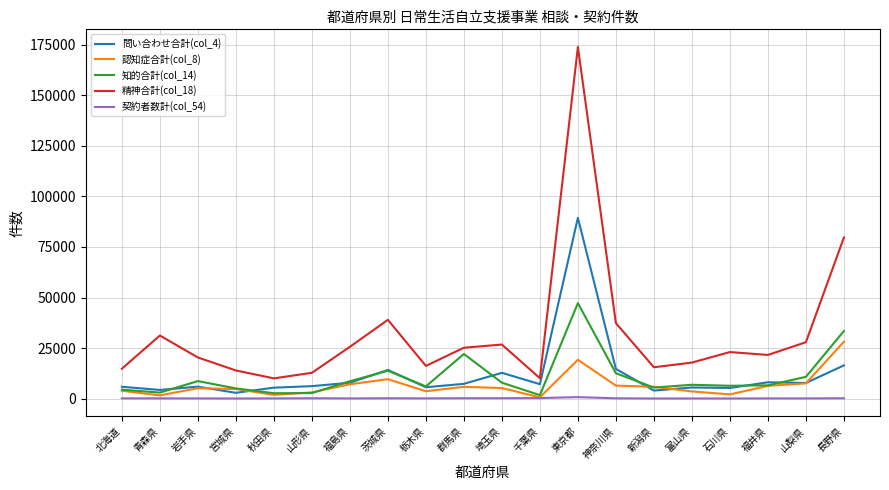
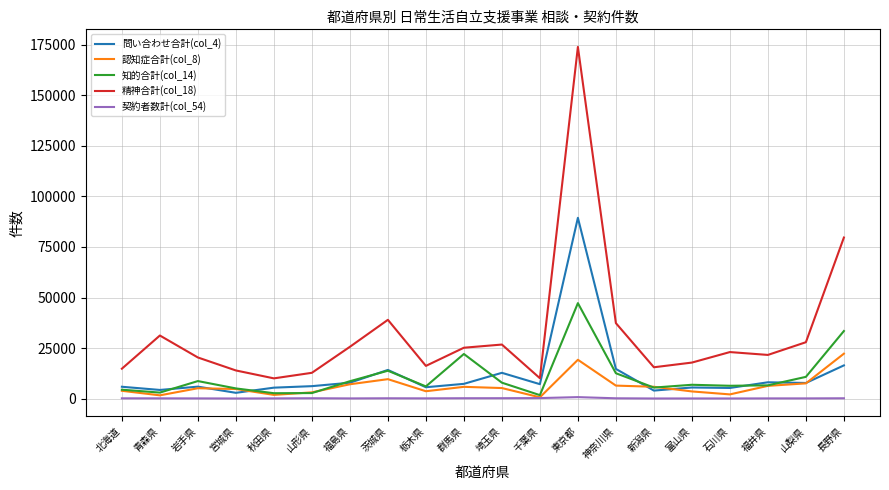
  {
    "問い合わせ合計(col_4)": {
      "北海道": 6000,
      "青森県": 4000,
      "宮城県": 3000,
      "秋田県": 5000,
      "山形県": 6000,
      "群馬県": 7000,
      "埼玉県": 13000,
      "千葉県": 7000,
      "東京都": 89000,
      "神奈川県": 15000,
      "新潟県": 4000,
      "富山県": 5000,
      "福井県": 8000,
      "長野県": 16000
    },
    "認知症合計(col_8)": {
      "青森県": 2000,
      "茨城県": 10000,
      "栃木県": 4000,
      "群馬県": 6000,
      "埼玉県": 5000,
      "東京都": 19000,
      "神奈川県": 6000,
      "富山県": 4000,
      "石川県": 2000,
-     "長野県": 28000
+     "長野県": 22000
    },
    "知的合計(col_14)": {
      "青森県": 3000,
      "岩手県": 9000,
      "群馬県": 22000,
      "埼玉県": 8000,
      "東京都": 47000,
      "神奈川県": 13000,
      "富山県": 7000,
      "山梨県": 11000,
      "長野県": 33000
    },
    "精神合計(col_18)": {
      "北海道": 15000,
      "青森県": 31000,
      "岩手県": 20000,
      "宮城県": 14000,
      "秋田県": 10000,
      "山形県": 13000,
      "福島県": 26000,
      "茨城県": 39000,
      "栃木県": 16000,
      "群馬県": 25000,
      "埼玉県": 27000,
      "千葉県": 10000,
      "東京都": 174000,
      "神奈川県": 37000,
      "新潟県": 15000,
      "富山県": 18000,
      "石川県": 23000,
      "福井県": 22000,
      "山梨県": 28000,
      "長野県": 80000
    },
    "契約者数計(col_54)": {
      "北海道": 0,
      "青森県": 0,
      "岩手県": 0,
      "宮城県": 0,
      "秋田県": 0,
      "山形県": 0,
      "福島県": 0,
      "茨城県": 0,
      "栃木県": 0,
      "群馬県": 0,
      "埼玉県": 0,
      "東京都": 1000,
      "神奈川県": 0,
      "新潟県": 0,
      "富山県": 0,
      "石川県": 0,
      "福井県": 0,
      "山梨県": 0,
      "長野県": 0
    }
  }
